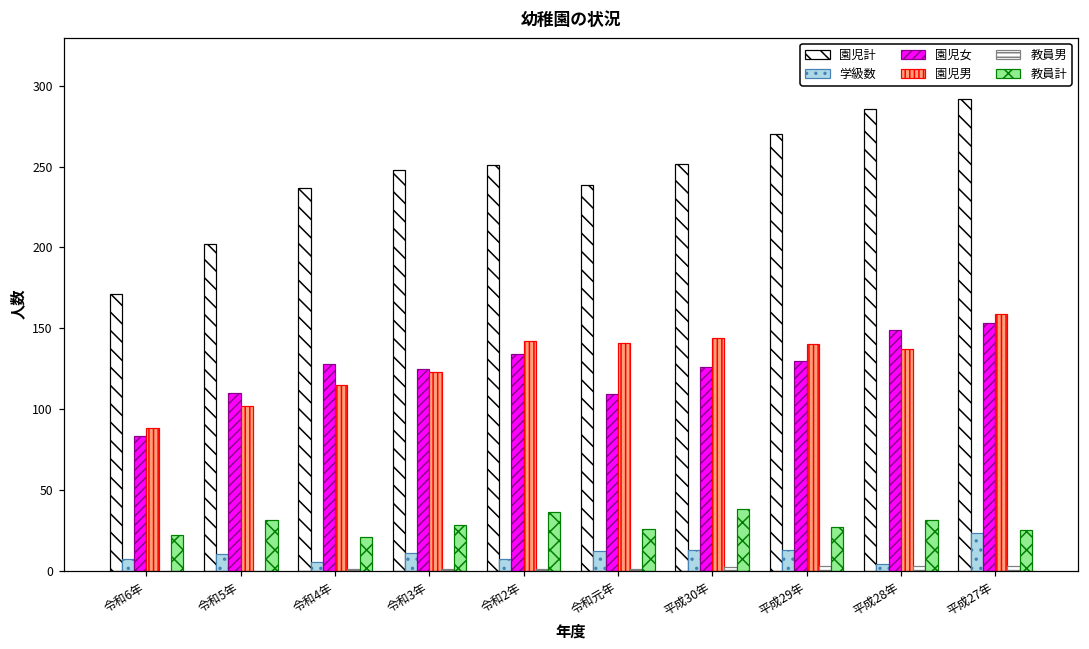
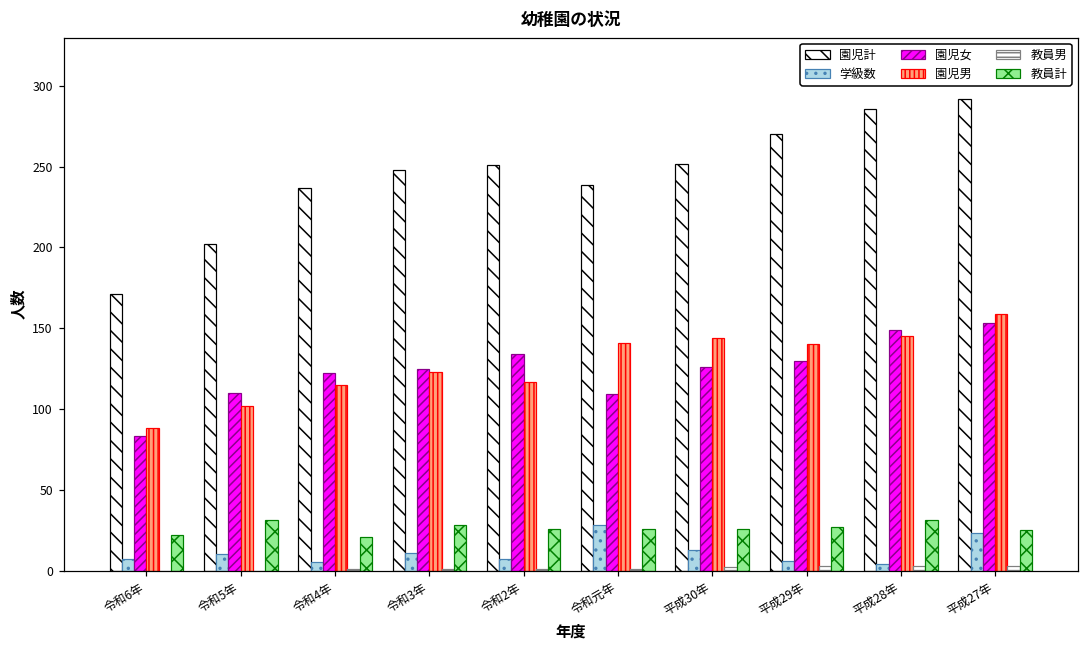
  {
    "学級数": {
      "令和6年": 7,
      "令和5年": 10,
      "令和4年": 5,
      "令和3年": 11,
      "令和2年": 7,
-     "令和元年": 12,
+     "令和元年": 28,
      "平成30年": 13,
-     "平成29年": 13,
+     "平成29年": 6,
      "平成28年": 4,
      "平成27年": 23
    },
    "園児女": {
      "令和6年": 83,
      "令和5年": 110,
-     "令和4年": 128,
+     "令和4年": 122,
      "令和3年": 125,
      "令和2年": 134,
      "令和元年": 109,
      "平成30年": 126,
      "平成29年": 130,
      "平成28年": 149,
      "平成27年": 153
    },
    "園児男": {
      "令和6年": 88,
      "令和5年": 102,
      "令和4年": 115,
      "令和3年": 123,
-     "令和2年": 142,
+     "令和2年": 117,
      "令和元年": 141,
      "平成30年": 144,
      "平成29年": 140,
-     "平成28年": 137,
+     "平成28年": 145,
      "平成27年": 159
    },
    "教員計": {
      "令和6年": 22,
      "令和5年": 31,
      "令和4年": 21,
      "令和3年": 28,
-     "令和2年": 36,
+     "令和2年": 26,
      "令和元年": 26,
-     "平成30年": 38,
+     "平成30年": 26,
      "平成29年": 27,
      "平成28年": 31,
      "平成27年": 25
    }
  }
